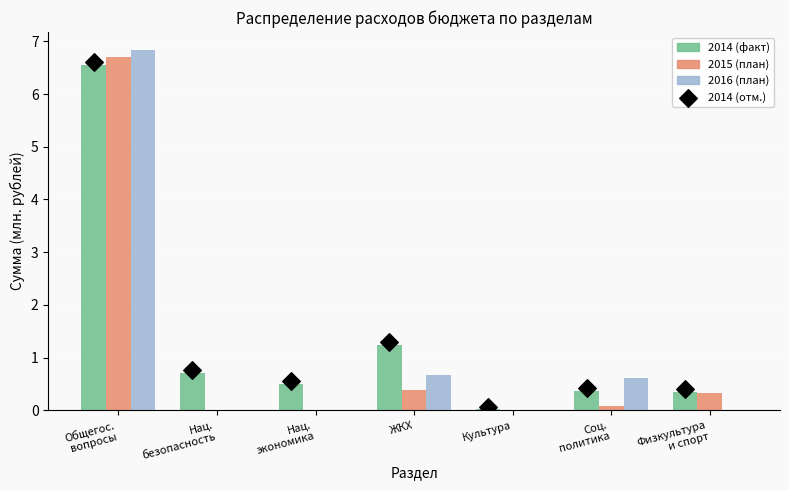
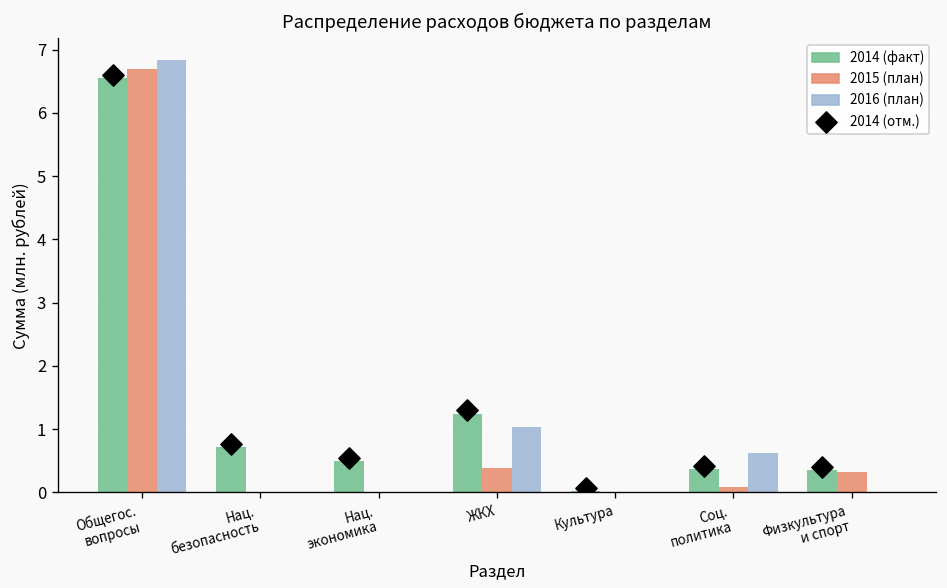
  {
    "2014 (факт)": {
      "Общегос. вопросы": 6.6,
      "Нац. безопасность": 0.7,
      "Нац. экономика": 0.5,
      "ЖКХ": 1.2,
      "Соц. политика": 0.4,
      "Физкультура и спорт": 0.4
    },
    "2015 (план)": {
      "Общегос. вопросы": 6.7,
      "Нац. безопасность": 0.0,
      "Нац. экономика": 0.0,
      "ЖКХ": 0.4,
      "Соц. политика": 0.1,
      "Физкультура и спорт": 0.3
    },
    "2016 (план)": {
      "Общегос. вопросы": 6.8,
      "Нац. безопасность": 0.0,
      "Нац. экономика": 0.0,
-     "ЖКХ": 0.7,
+     "ЖКХ": 1.0,
      "Соц. политика": 0.6
    }
  }
